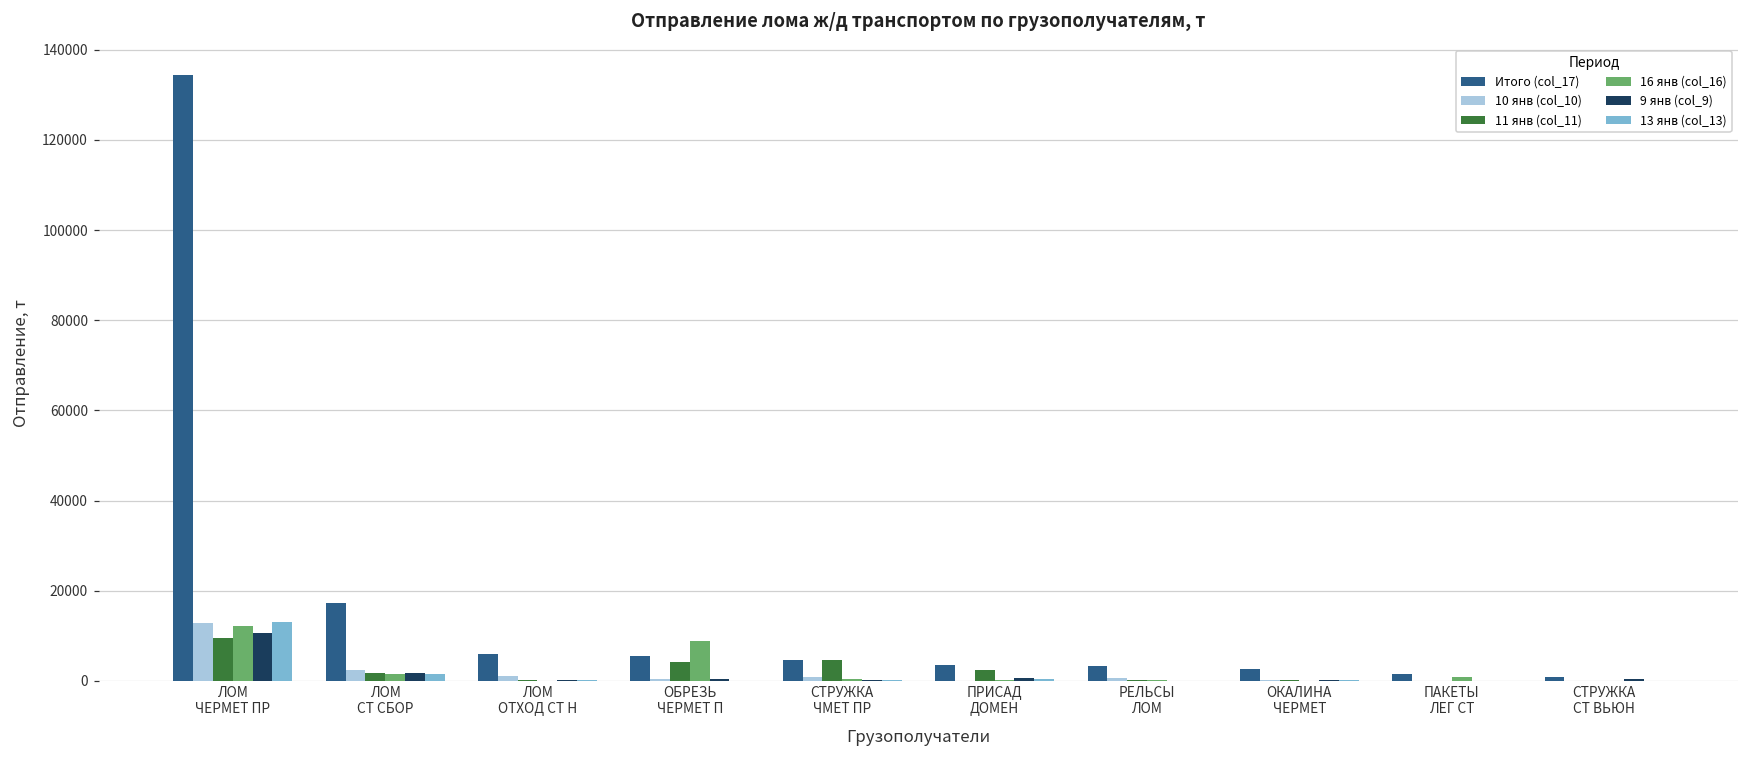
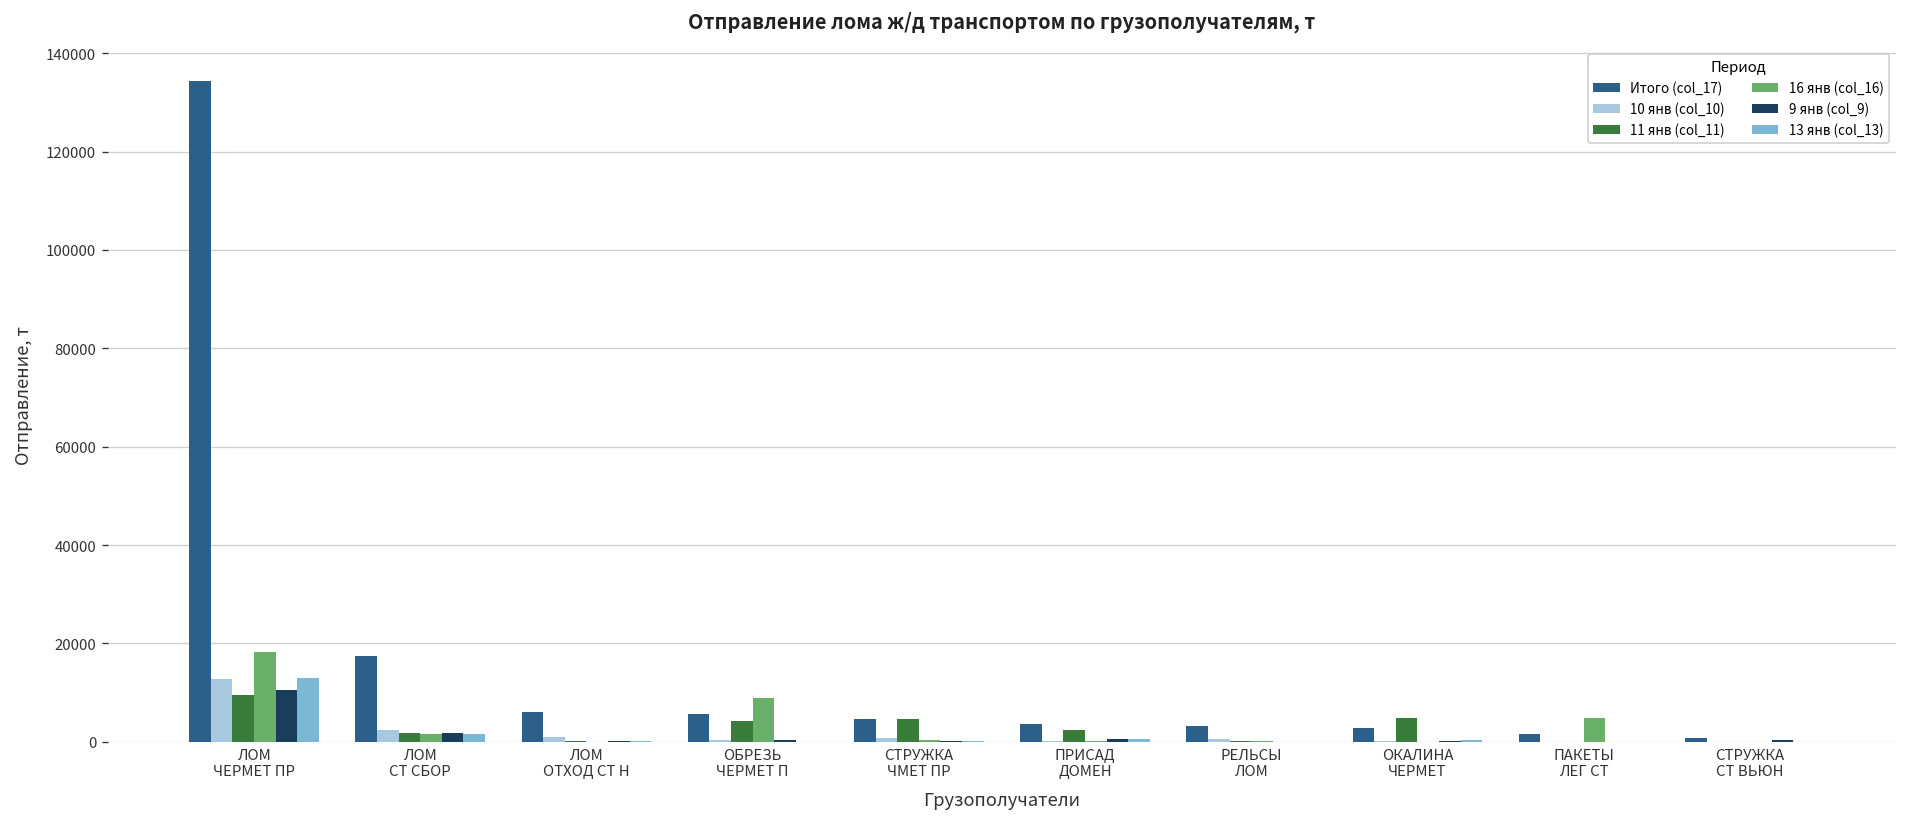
  {
    "11 янв (col_11)": {
      "ЛОМ ЧЕРМЕТ ПР": 10000,
      "ЛОМ СТ СБОР": 2000,
      "ОБРЕЗЬ ЧЕРМЕТ П": 4000,
      "СТРУЖКА ЧМЕТ ПР": 5000,
      "ПРИСАД ДОМЕН": 2000,
-     "ОКАЛИНА ЧЕРМЕТ": 0,
+     "ОКАЛИНА ЧЕРМЕТ": 5000,
      "ПАКЕТЫ ЛЕГ СТ": 0
    },
    "16 янв (col_16)": {
-     "ЛОМ ЧЕРМЕТ ПР": 12000,
+     "ЛОМ ЧЕРМЕТ ПР": 18000,
      "ЛОМ СТ СБОР": 2000,
      "ЛОМ ОТХОД СТ Н": 0,
      "ОБРЕЗЬ ЧЕРМЕТ П": 9000,
-     "ПАКЕТЫ ЛЕГ СТ": 1000
+     "ПАКЕТЫ ЛЕГ СТ": 5000
    }
  }
